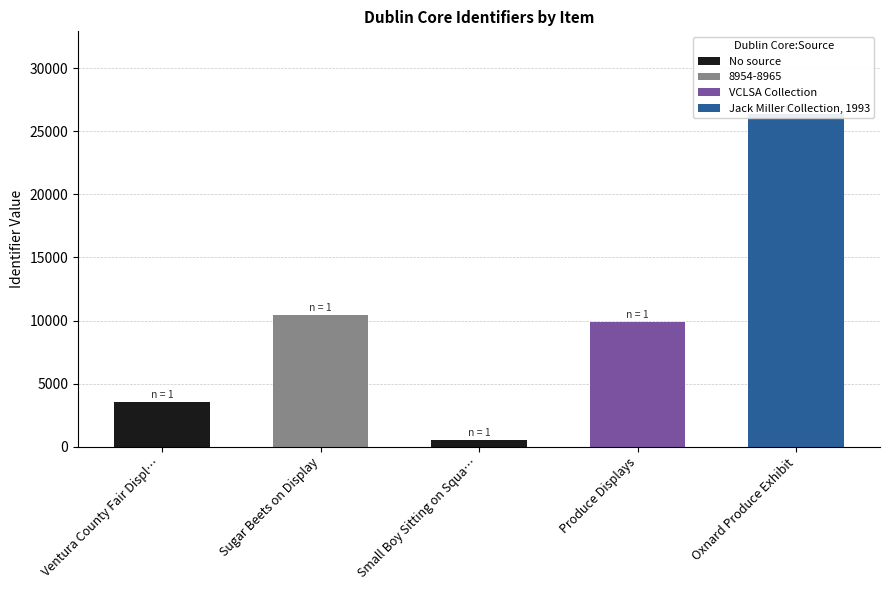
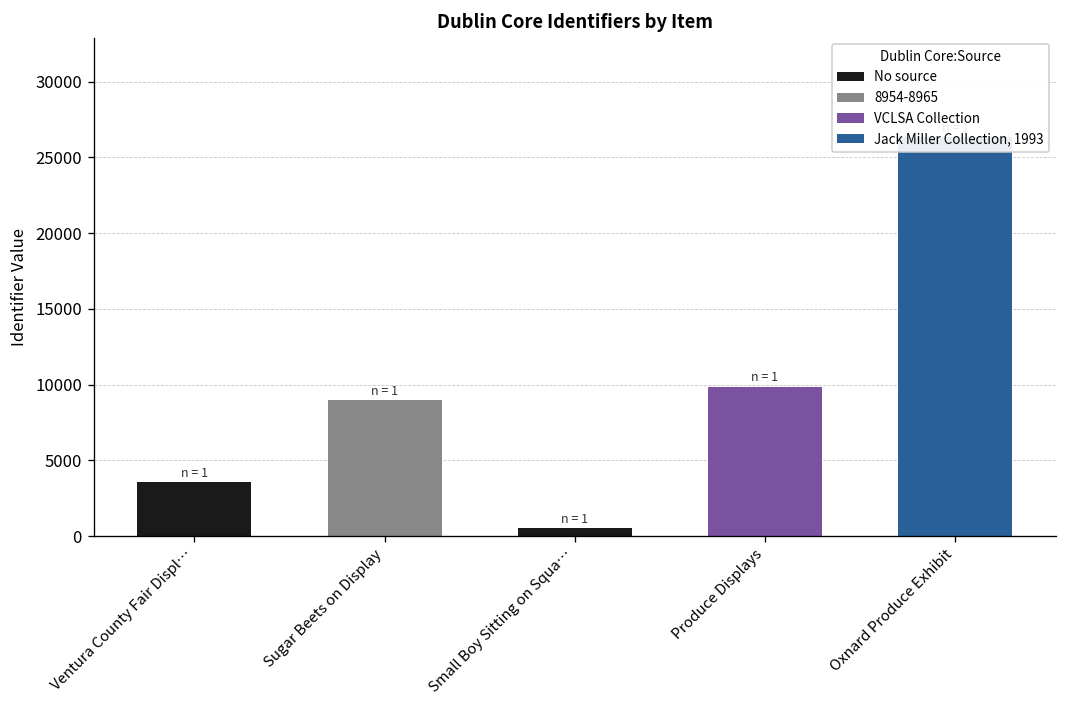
  {
-   "Sugar Beets on Display": 10400
+   "Sugar Beets on Display": 9000
  }
